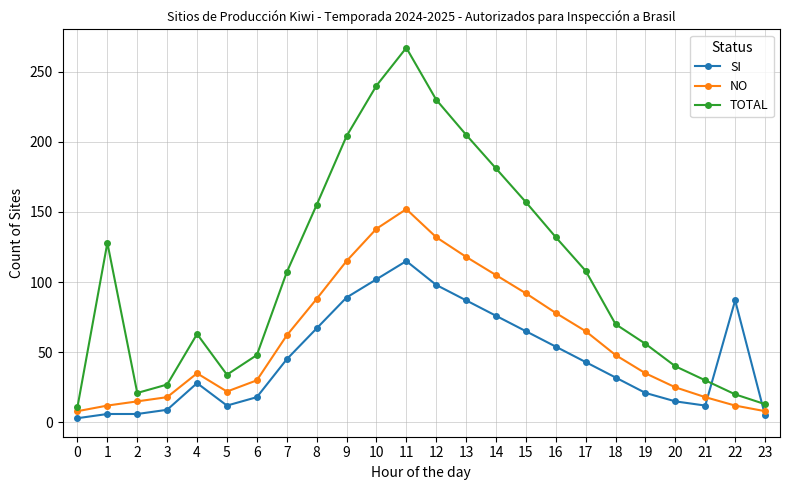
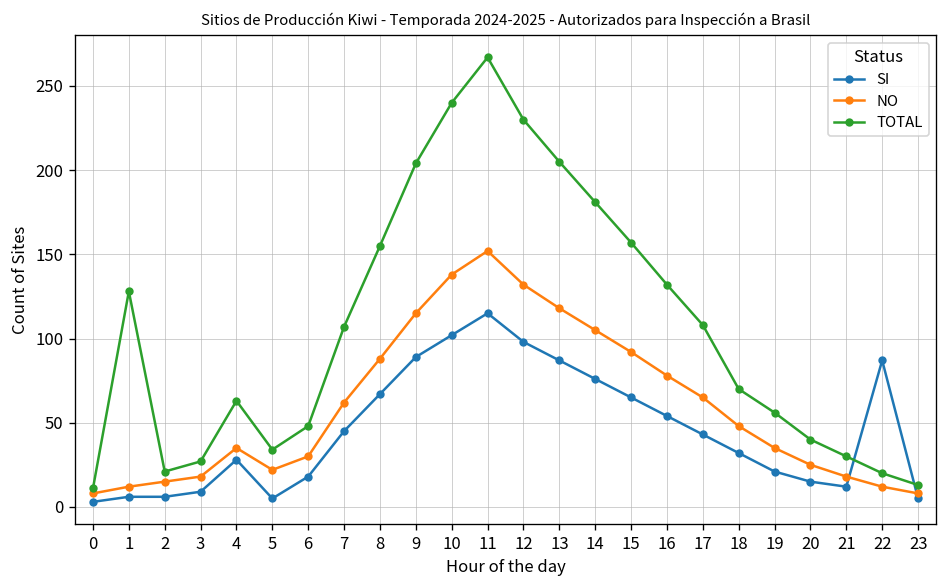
  {
    "SI": {
      "0": 3,
      "1": 6,
      "2": 6,
      "3": 9,
      "4": 28,
-     "5": 12,
+     "5": 5,
      "6": 18,
      "7": 45,
      "8": 67,
      "9": 89,
      "10": 102,
      "11": 115,
      "12": 98,
      "13": 87,
      "14": 76,
      "15": 65,
      "16": 54,
      "17": 43,
      "18": 32,
      "19": 21,
      "20": 15,
      "21": 12,
      "22": 87,
      "23": 5
    },
    "NO": {
      "0": 8,
      "1": 12,
      "2": 15,
      "3": 18,
      "4": 35,
      "5": 22,
      "6": 30,
      "7": 62,
      "8": 88,
      "9": 115,
      "10": 138,
      "11": 152,
      "12": 132,
      "13": 118,
      "14": 105,
      "15": 92,
      "16": 78,
      "17": 65,
      "18": 48,
      "19": 35,
      "20": 25,
      "21": 18,
      "22": 12,
      "23": 8
    },
    "TOTAL": {
      "0": 11,
      "1": 128,
      "2": 21,
      "3": 27,
      "4": 63,
      "5": 34,
      "6": 48,
      "7": 107,
      "8": 155,
      "9": 204,
      "10": 240,
      "11": 267,
      "12": 230,
      "13": 205,
      "14": 181,
      "15": 157,
      "16": 132,
      "17": 108,
      "18": 70,
      "19": 56,
      "20": 40,
      "21": 30,
      "22": 20,
      "23": 13
    }
  }
